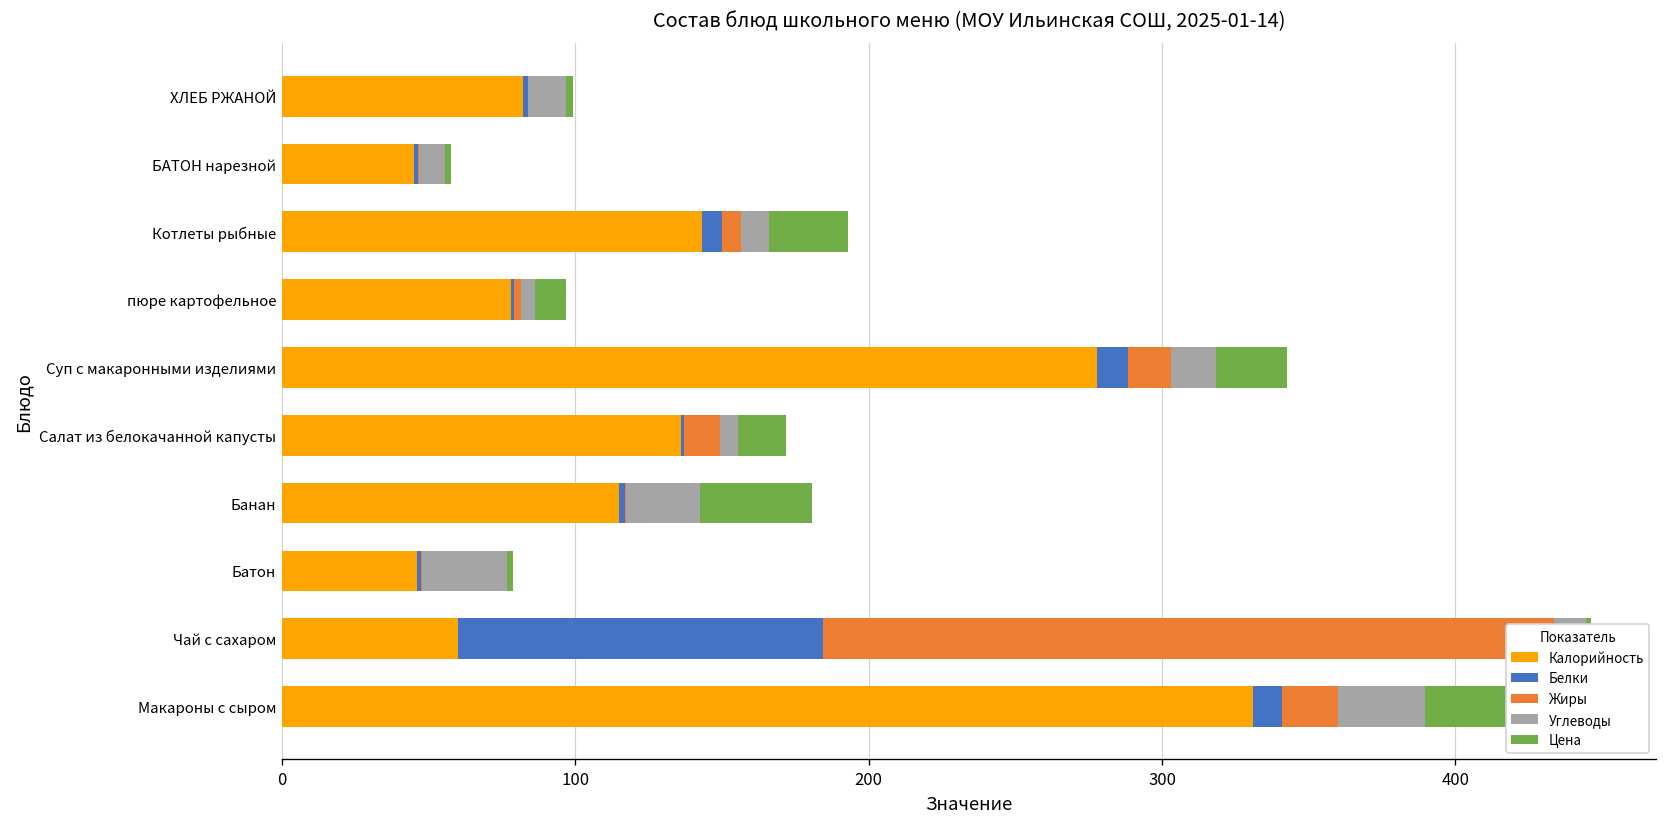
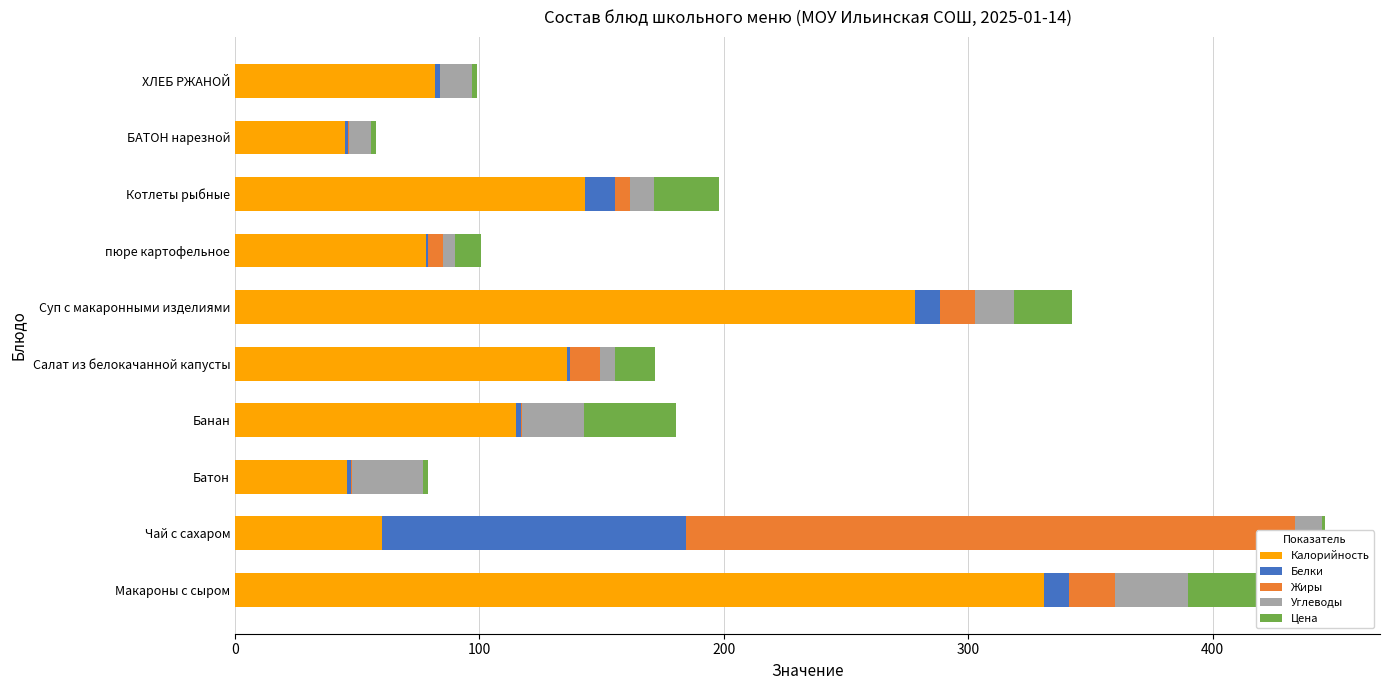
  {
    "Калорийность": {
      "ХЛЕБ РЖАНОЙ": 82,
      "БАТОН нарезной": 45,
      "Котлеты рыбные": 143,
      "пюре картофельное": 78,
      "Суп с макаронными изделиями": 278,
      "Салат из белокачанной капусты": 136,
      "Банан": 115,
      "Батон": 46,
      "Чай с сахаром": 60,
      "Макароны с сыром": 331
    },
    "Белки": {
      "ХЛЕБ РЖАНОЙ": 2,
      "БАТОН нарезной": 1,
-     "Котлеты рыбные": 7,
+     "Котлеты рыбные": 12,
      "пюре картофельное": 1,
      "Суп с макаронными изделиями": 11,
      "Салат из белокачанной капусты": 1,
      "Банан": 2,
      "Батон": 1,
      "Чай с сахаром": 125,
      "Макароны с сыром": 10
    },
    "Жиры": {
      "ХЛЕБ РЖАНОЙ": 0,
      "Котлеты рыбные": 6,
-     "пюре картофельное": 2,
+     "пюре картофельное": 6,
      "Суп с макаронными изделиями": 14,
      "Салат из белокачанной капусты": 12,
      "Макароны с сыром": 19
    },
    "Углеводы": {
      "ХЛЕБ РЖАНОЙ": 13,
      "БАТОН нарезной": 9,
      "Котлеты рыбные": 10,
      "пюре картофельное": 5,
      "Суп с макаронными изделиями": 16,
      "Салат из белокачанной капусты": 6,
      "Банан": 25,
      "Батон": 29,
      "Макароны с сыром": 30
    },
    "Цена": {
      "ХЛЕБ РЖАНОЙ": 2,
      "БАТОН нарезной": 2,
      "Котлеты рыбные": 27,
      "пюре картофельное": 11,
      "Суп с макаронными изделиями": 24,
      "Салат из белокачанной капусты": 16,
      "Банан": 38,
      "Батон": 2
    }
  }
